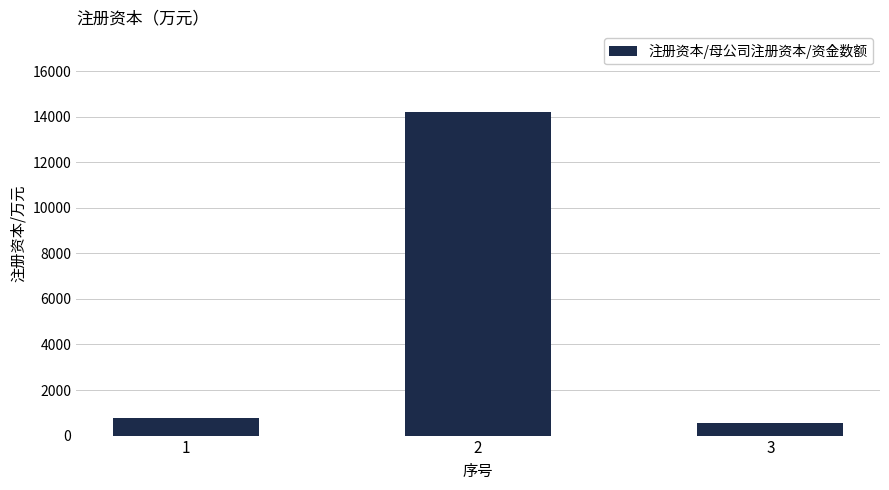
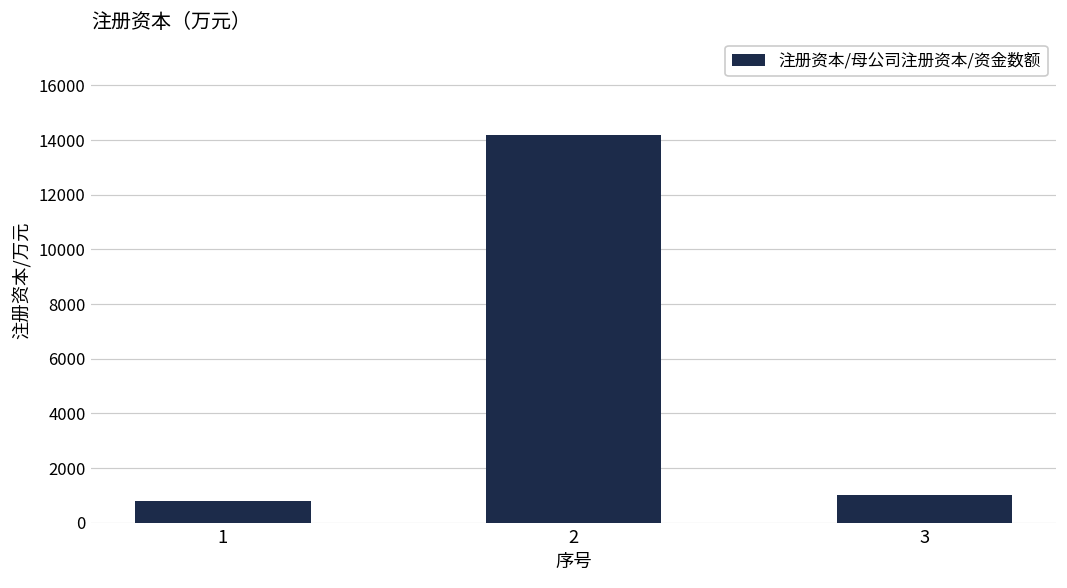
  {
    "1": 800,
    "2": 14200,
-   "3": 600
+   "3": 1000
  }
